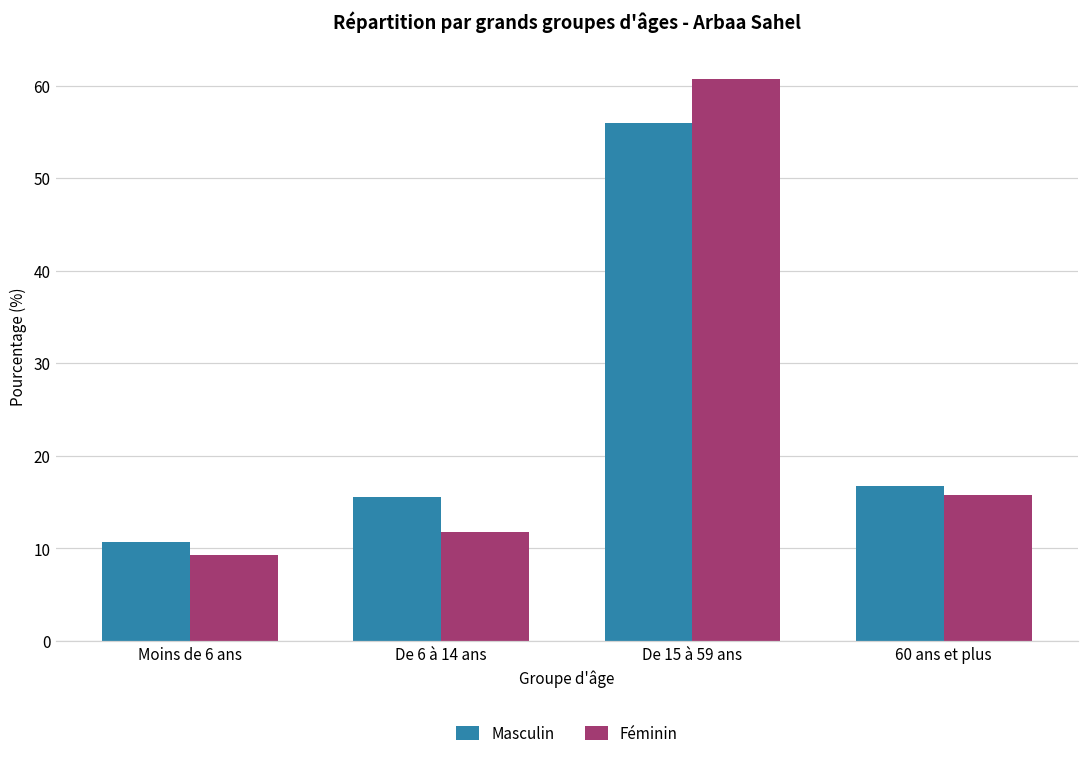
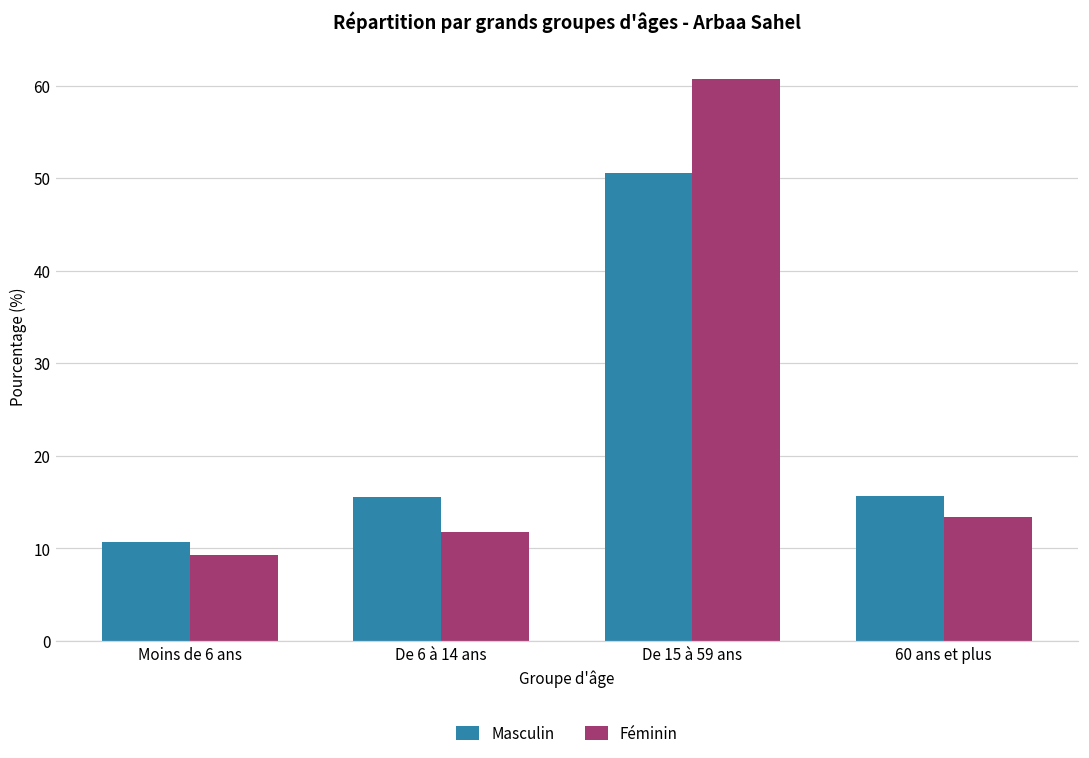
  {
    "Masculin": {
      "Moins de 6 ans": 11,
      "De 6 à 14 ans": 16,
-     "De 15 à 59 ans": 56,
-     "60 ans et plus": 17
+     "De 15 à 59 ans": 51,
+     "60 ans et plus": 16
    },
    "Féminin": {
      "Moins de 6 ans": 9,
      "De 6 à 14 ans": 12,
      "De 15 à 59 ans": 61,
-     "60 ans et plus": 16
+     "60 ans et plus": 13
    }
  }
